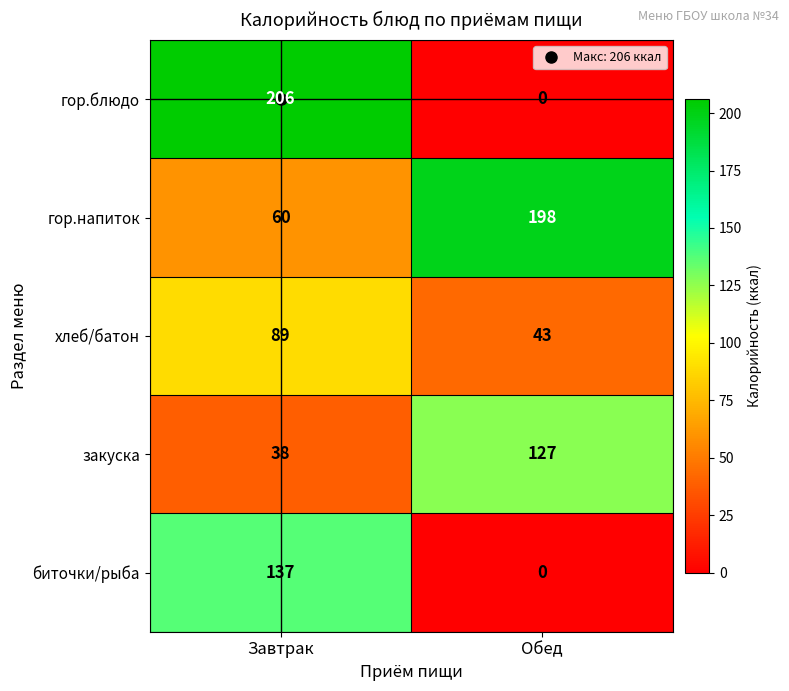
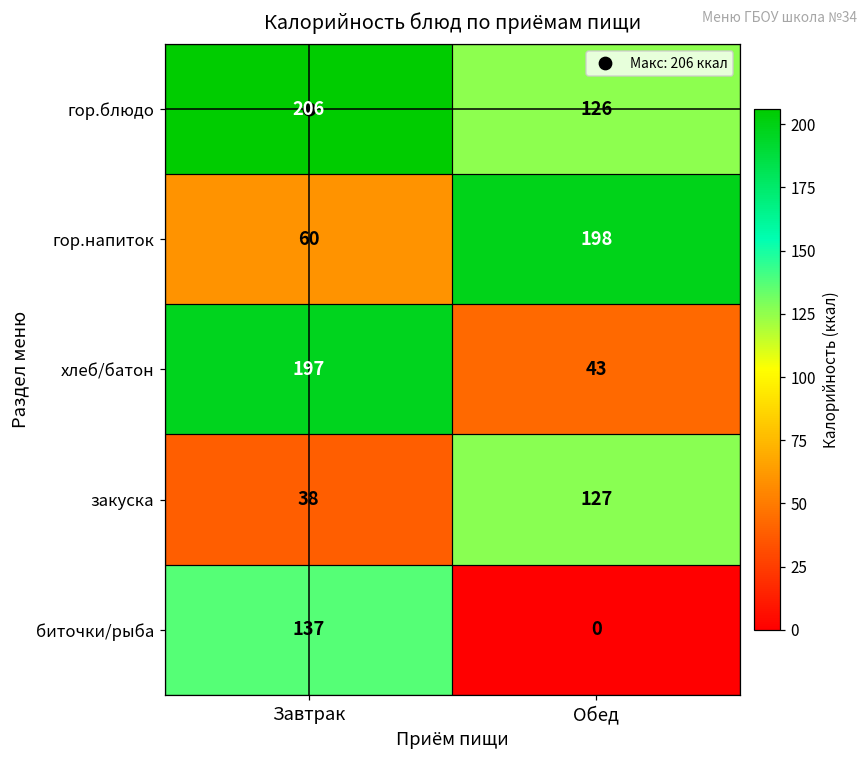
  {
    "гор.блюдо": {
-     "Обед": 0
+     "Обед": 126
    },
    "гор.напиток": {
      "Завтрак": 60,
      "Обед": 198
    },
    "хлеб/батон": {
-     "Завтрак": 89,
+     "Завтрак": 197,
      "Обед": 43
    },
    "закуска": {
      "Завтрак": 38,
      "Обед": 127
    },
    "биточки/рыба": {
      "Завтрак": 137,
      "Обед": 0
    }
  }
